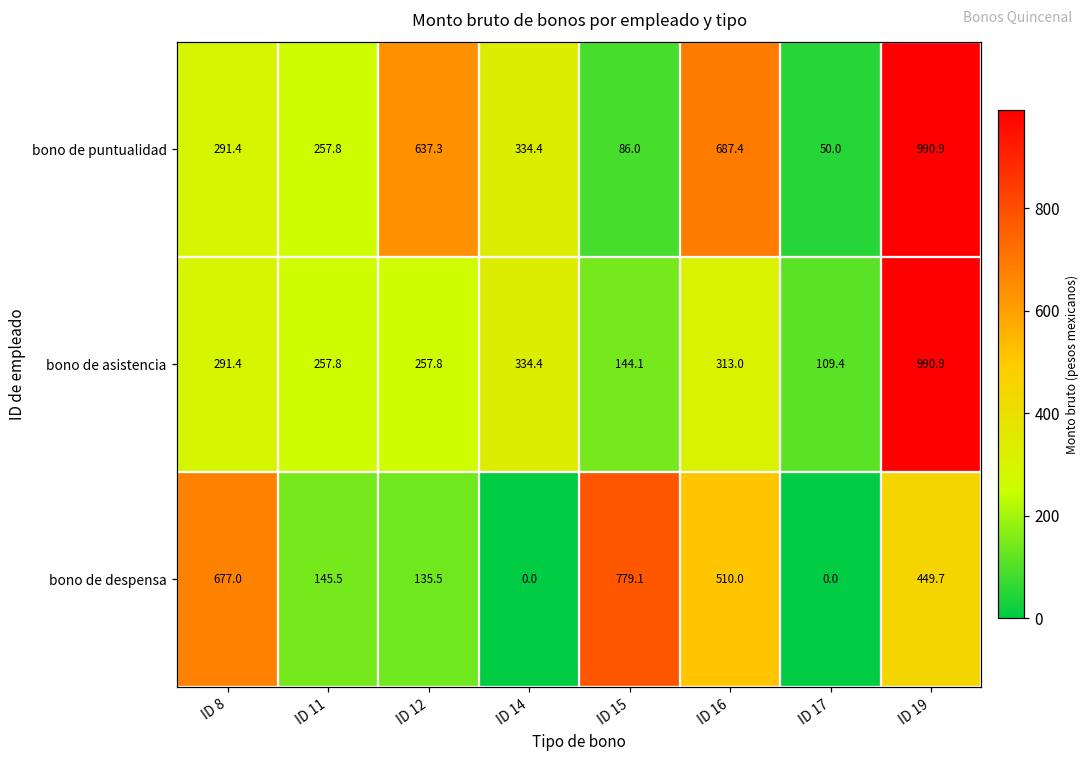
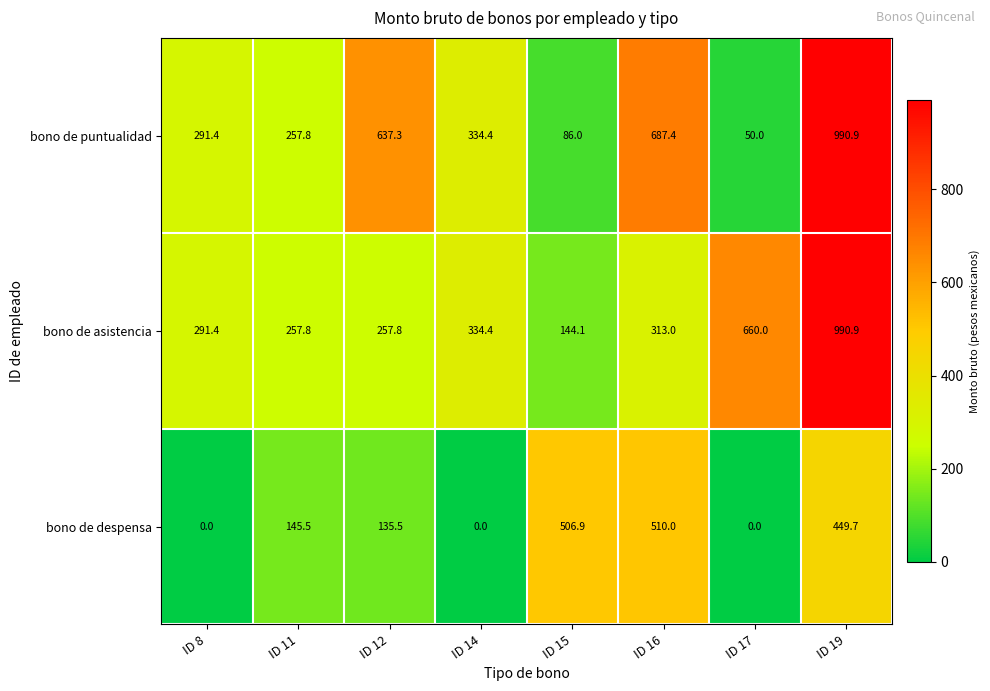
  {
    "bono de puntualidad": {
      "ID 8": 291.4,
      "ID 11": 257.8,
      "ID 12": 637.3,
      "ID 14": 334.4,
      "ID 15": 86.0,
      "ID 16": 687.4,
      "ID 17": 50.0,
      "ID 19": 990.9
    },
    "bono de asistencia": {
      "ID 8": 291.4,
      "ID 11": 257.8,
      "ID 12": 257.8,
      "ID 14": 334.4,
      "ID 15": 144.1,
      "ID 16": 313.0,
-     "ID 17": 109.4,
+     "ID 17": 660.0,
      "ID 19": 990.9
    },
    "bono de despensa": {
-     "ID 8": 677.0,
+     "ID 8": 0.0,
      "ID 11": 145.5,
      "ID 12": 135.5,
      "ID 14": 0.0,
-     "ID 15": 779.1,
+     "ID 15": 506.9,
      "ID 16": 510.0,
      "ID 17": 0.0,
      "ID 19": 449.7
    }
  }
